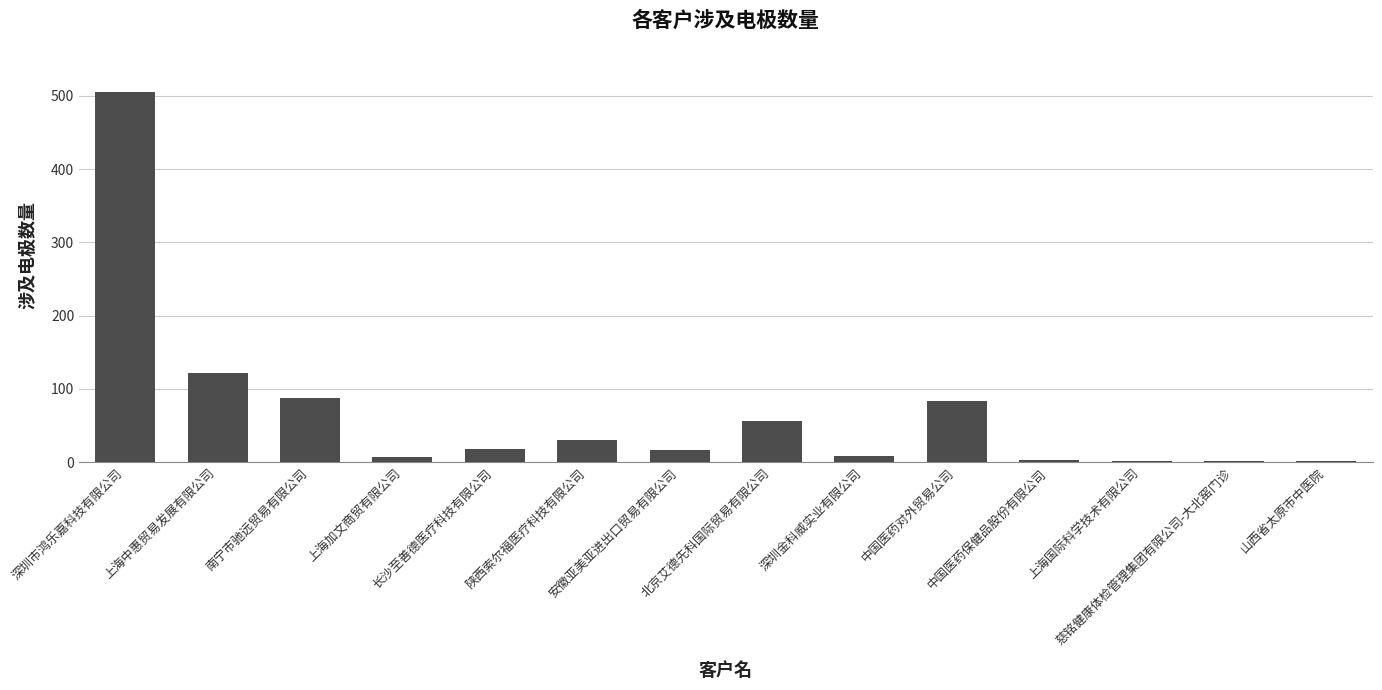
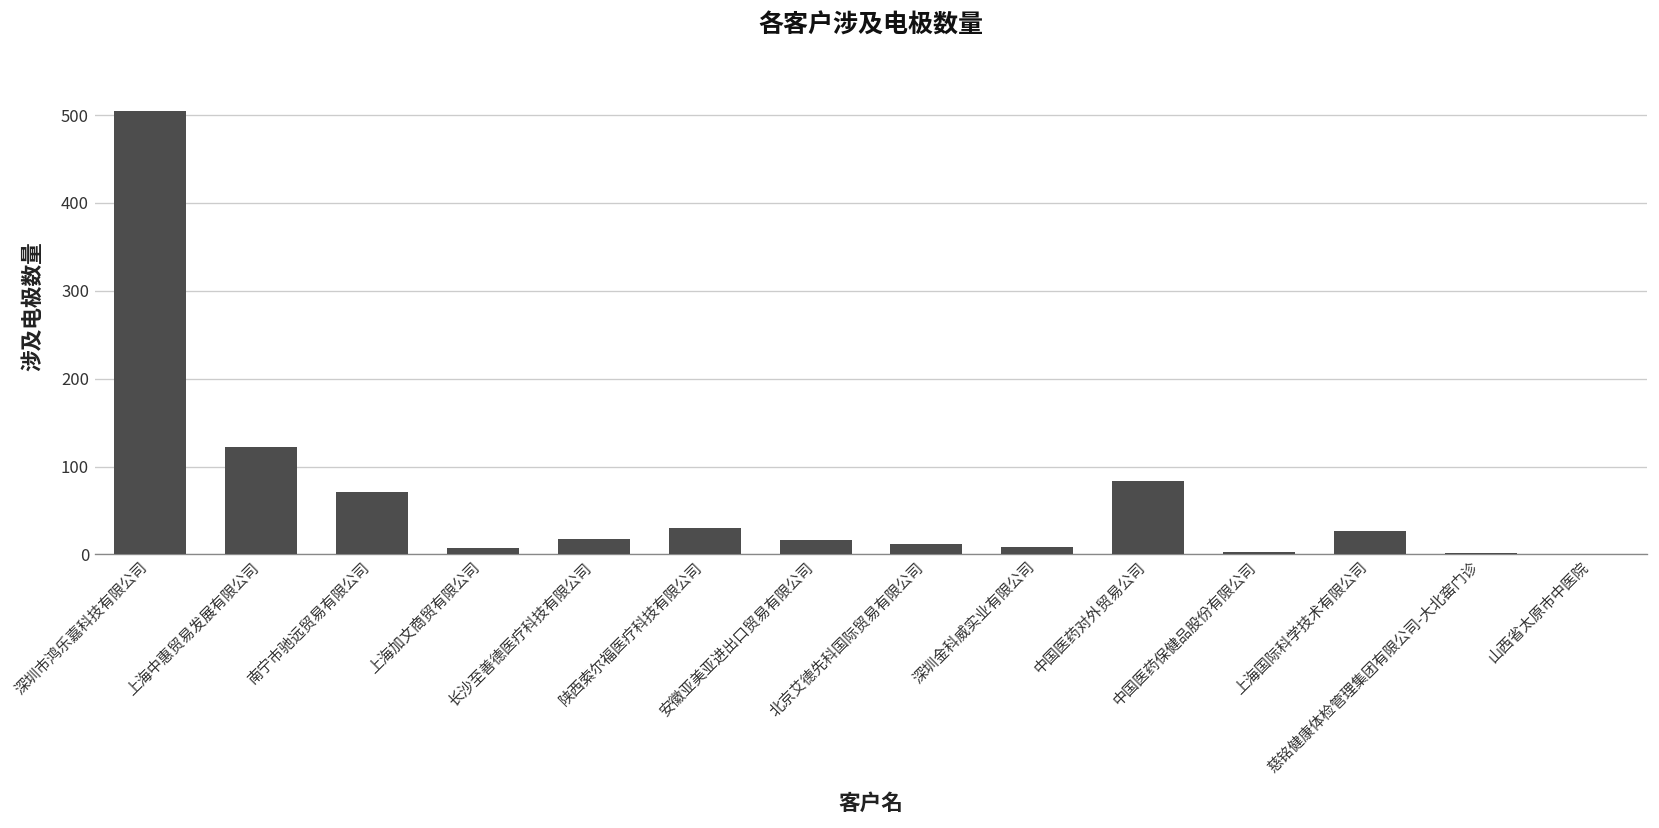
  {
    "深圳市鸿乐嘉科技有限公司": 510,
    "上海中惠贸易发展有限公司": 120,
-   "南宁市驰远贸易有限公司": 90,
+   "南宁市驰远贸易有限公司": 70,
    "上海加文商贸有限公司": 10,
    "长沙至善德医疗科技有限公司": 20,
    "陕西索尔福医疗科技有限公司": 30,
    "安徽亚美亚进出口贸易有限公司": 20,
-   "北京艾德先科国际贸易有限公司": 60,
+   "北京艾德先科国际贸易有限公司": 10,
    "深圳金科威实业有限公司": 10,
    "中国医药对外贸易公司": 80,
-   "上海国际科学技术有限公司": 0
+   "上海国际科学技术有限公司": 30
  }
